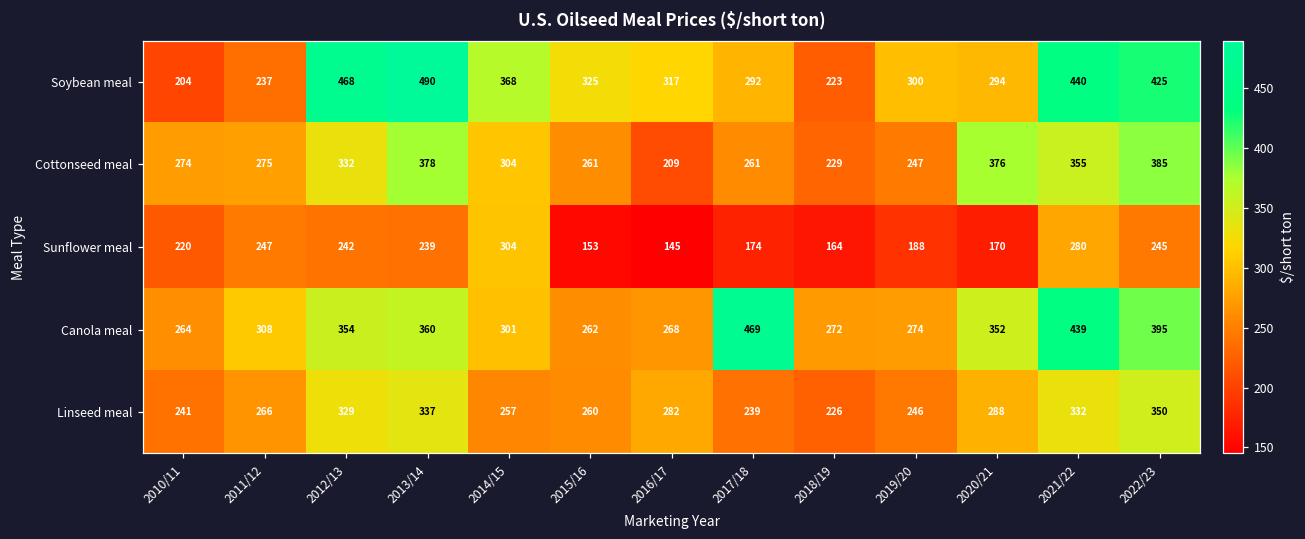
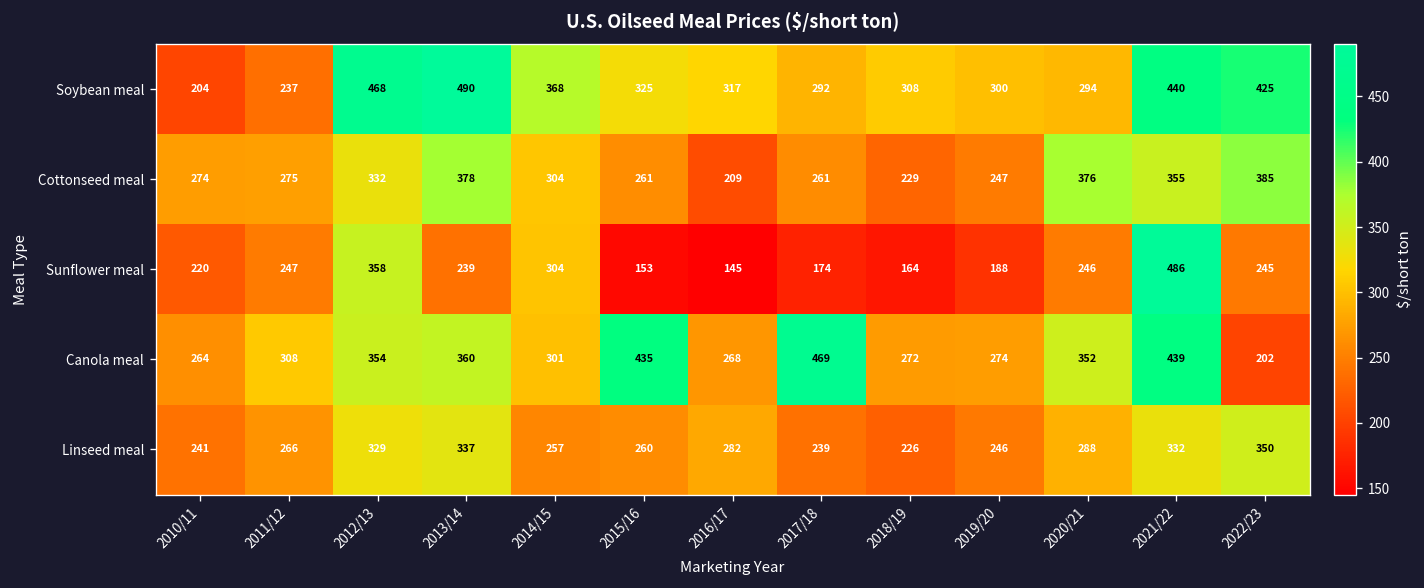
  {
    "Soybean meal": {
      "2010/11": 204,
      "2011/12": 237,
      "2012/13": 468,
      "2013/14": 490,
      "2014/15": 368,
      "2015/16": 325,
      "2016/17": 317,
      "2017/18": 292,
-     "2018/19": 223,
+     "2018/19": 308,
      "2019/20": 300,
      "2020/21": 294,
      "2021/22": 440,
      "2022/23": 425
    },
    "Cottonseed meal": {
      "2010/11": 274,
      "2011/12": 275,
      "2012/13": 332,
      "2013/14": 378,
      "2014/15": 304,
      "2015/16": 261,
      "2016/17": 209,
      "2017/18": 261,
      "2018/19": 229,
      "2019/20": 247,
      "2020/21": 376,
      "2021/22": 355,
      "2022/23": 385
    },
    "Sunflower meal": {
      "2010/11": 220,
      "2011/12": 247,
-     "2012/13": 242,
+     "2012/13": 358,
      "2013/14": 239,
      "2014/15": 304,
      "2015/16": 153,
      "2016/17": 145,
      "2017/18": 174,
      "2018/19": 164,
      "2019/20": 188,
-     "2020/21": 170,
-     "2021/22": 280,
+     "2020/21": 246,
+     "2021/22": 486,
      "2022/23": 245
    },
    "Canola meal": {
      "2010/11": 264,
      "2011/12": 308,
      "2012/13": 354,
      "2013/14": 360,
      "2014/15": 301,
-     "2015/16": 262,
+     "2015/16": 435,
      "2016/17": 268,
      "2017/18": 469,
      "2018/19": 272,
      "2019/20": 274,
      "2020/21": 352,
      "2021/22": 439,
-     "2022/23": 395
+     "2022/23": 202
    },
    "Linseed meal": {
      "2010/11": 241,
      "2011/12": 266,
      "2012/13": 329,
      "2013/14": 337,
      "2014/15": 257,
      "2015/16": 260,
      "2016/17": 282,
      "2017/18": 239,
      "2018/19": 226,
      "2019/20": 246,
      "2020/21": 288,
      "2021/22": 332,
      "2022/23": 350
    }
  }
